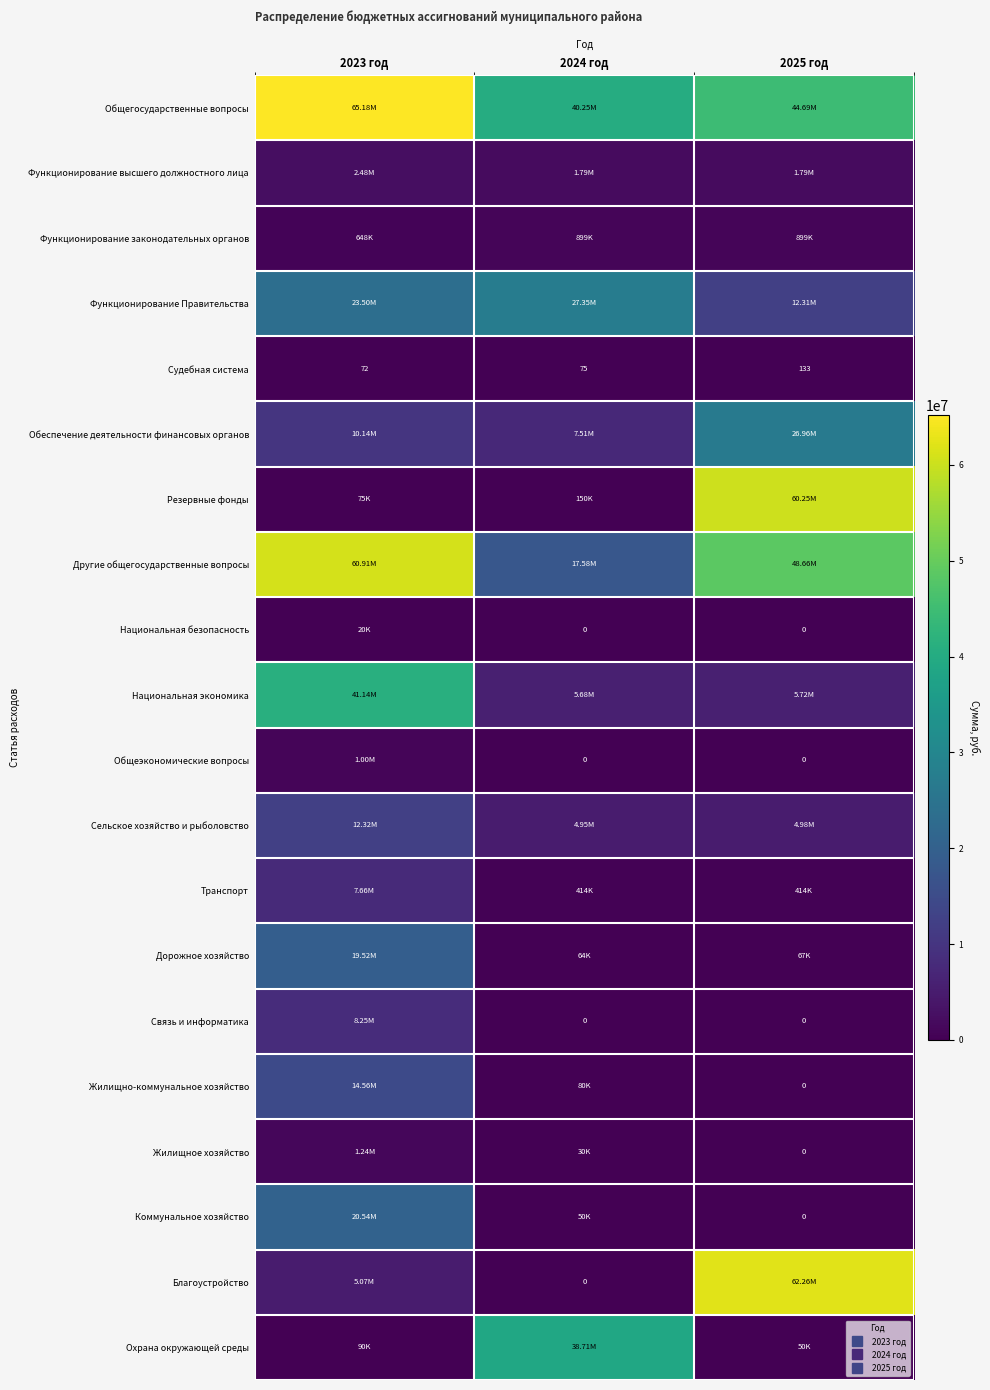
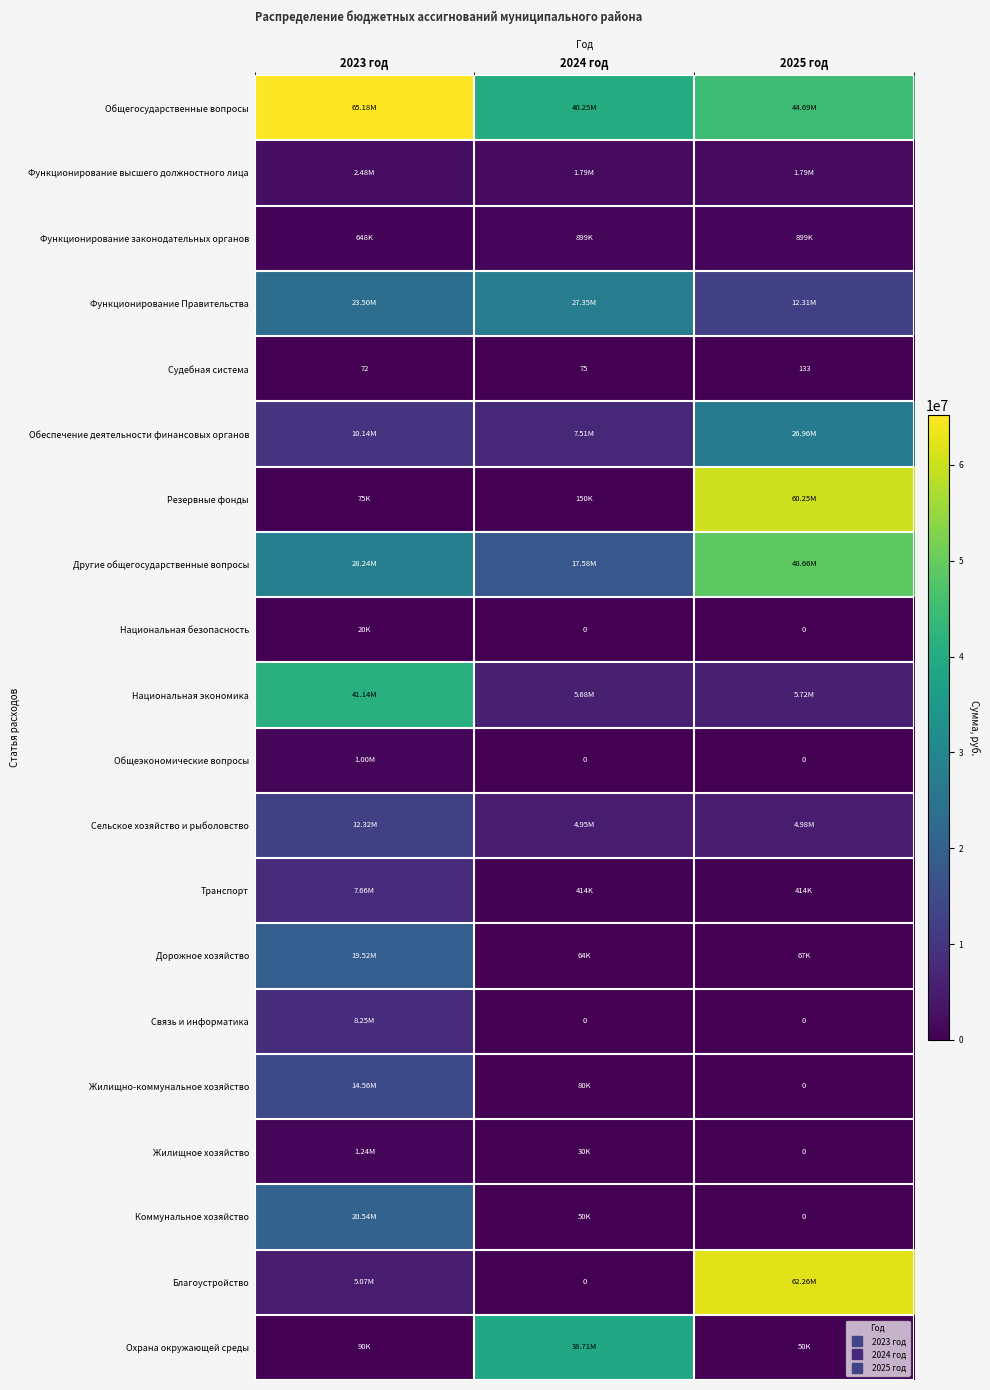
  {
    "Общегосударственные вопросы": {
      "2023 год": "65.18M",
      "2024 год": "40.25M",
      "2025 год": "44.69M"
    },
    "Функционирование высшего должностного лица": {
      "2023 год": "2.48M",
      "2024 год": "1.79M",
      "2025 год": "1.79M"
    },
    "Функционирование законодательных органов": {
      "2023 год": "648K",
      "2024 год": "899K",
      "2025 год": "899K"
    },
    "Функционирование Правительства": {
      "2023 год": "23.50M",
      "2024 год": "27.35M",
      "2025 год": "12.31M"
    },
    "Судебная система": {
      "2023 год": "72",
      "2024 год": "75",
      "2025 год": "133"
    },
    "Обеспечение деятельности финансовых органов": {
      "2023 год": "10.14M",
      "2024 год": "7.51M",
      "2025 год": "26.96M"
    },
    "Резервные фонды": {
      "2023 год": "75K",
      "2024 год": "150K",
      "2025 год": "60.25M"
    },
    "Другие общегосударственные вопросы": {
-     "2023 год": "60.91M",
+     "2023 год": "28.24M",
      "2024 год": "17.58M",
      "2025 год": "48.66M"
    },
    "Национальная безопасность": {
      "2023 год": "20K",
      "2024 год": "0",
      "2025 год": "0"
    },
    "Национальная экономика": {
      "2023 год": "41.14M",
      "2024 год": "5.68M",
      "2025 год": "5.72M"
    },
    "Общеэкономические вопросы": {
      "2023 год": "1.00M",
      "2024 год": "0",
      "2025 год": "0"
    },
    "Сельское хозяйство и рыболовство": {
      "2023 год": "12.32M",
      "2024 год": "4.95M",
      "2025 год": "4.98M"
    },
    "Транспорт": {
      "2023 год": "7.66M",
      "2024 год": "414K",
      "2025 год": "414K"
    },
    "Дорожное хозяйство": {
      "2023 год": "19.52M",
      "2024 год": "64K",
      "2025 год": "67K"
    },
    "Связь и информатика": {
      "2023 год": "8.25M",
      "2024 год": "0",
      "2025 год": "0"
    },
    "Жилищно-коммунальное хозяйство": {
      "2023 год": "14.56M",
      "2024 год": "80K",
      "2025 год": "0"
    },
    "Жилищное хозяйство": {
      "2023 год": "1.24M",
      "2024 год": "30K",
      "2025 год": "0"
    },
    "Коммунальное хозяйство": {
      "2023 год": "20.54M",
      "2024 год": "50K",
      "2025 год": "0"
    },
    "Благоустройство": {
      "2023 год": "5.07M",
      "2024 год": "0",
      "2025 год": "62.26M"
    },
    "Охрана окружающей среды": {
      "2023 год": "90K",
      "2024 год": "38.71M",
      "2025 год": "50K"
    }
  }
